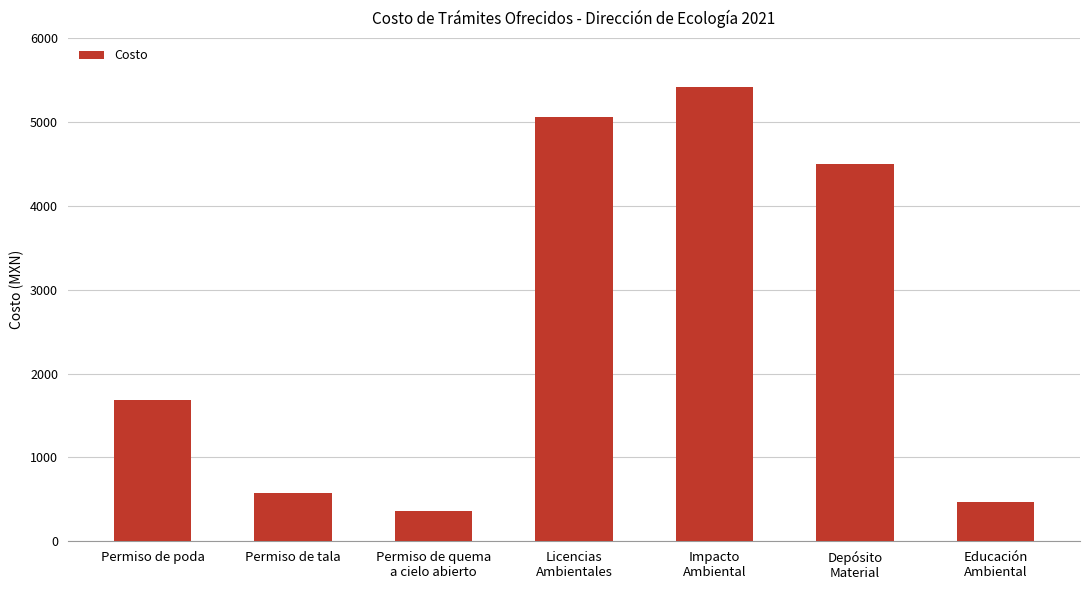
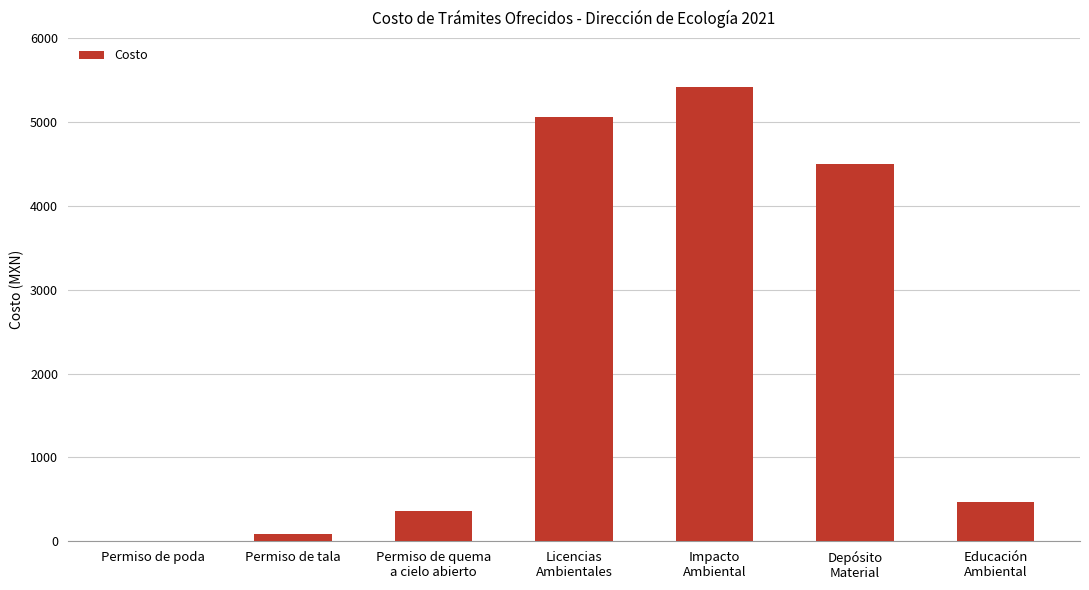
  {
-   "Permiso de poda": 1700,
-   "Permiso de tala": 600,
+   "Permiso de poda": 0,
+   "Permiso de tala": 100,
    "Permiso de quema a cielo abierto": 400,
    "Licencias Ambientales": 5100,
    "Impacto Ambiental": 5400,
    "Depósito Material": 4500,
    "Educación Ambiental": 500
  }
